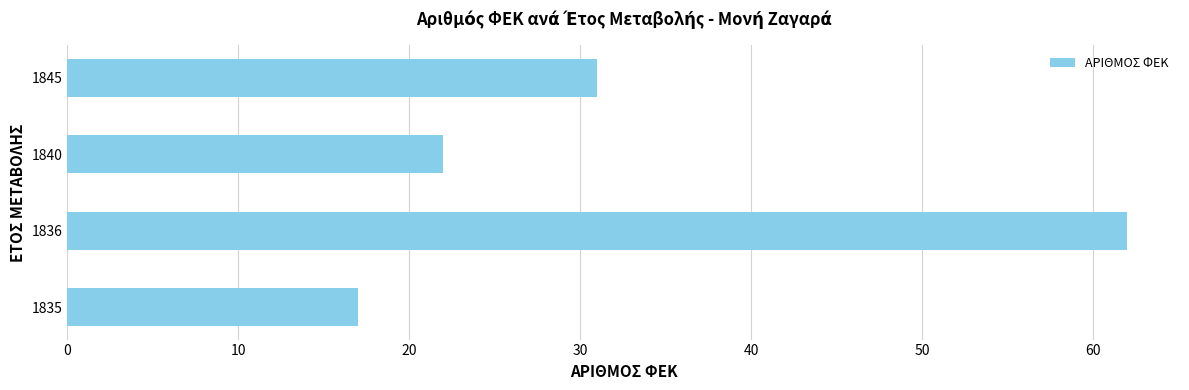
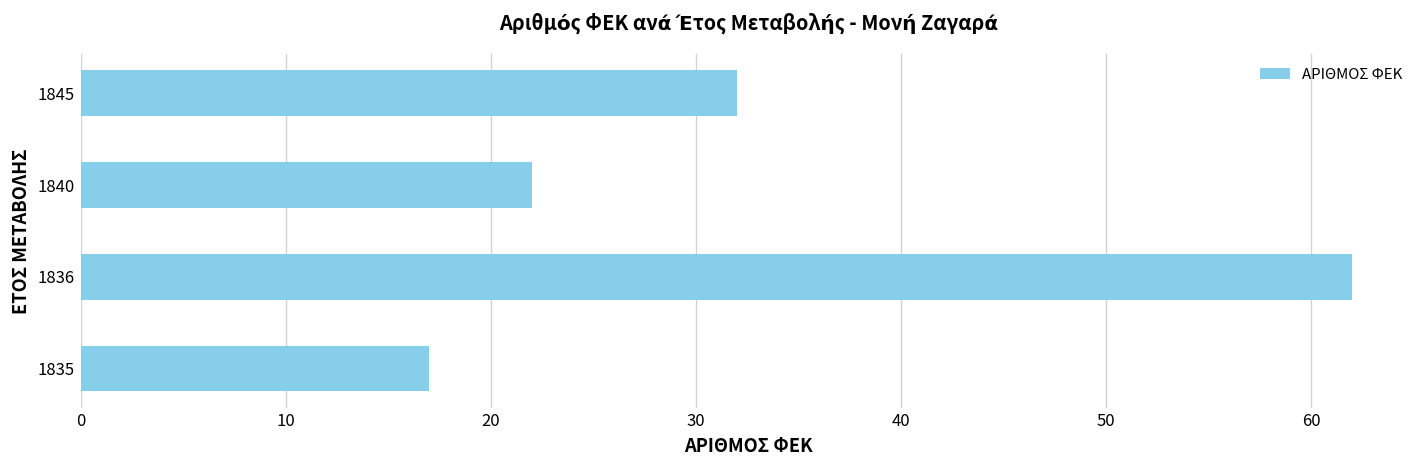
  {
-   "1845": 31,
+   "1845": 32,
    "1840": 22,
    "1836": 62,
    "1835": 17
  }
